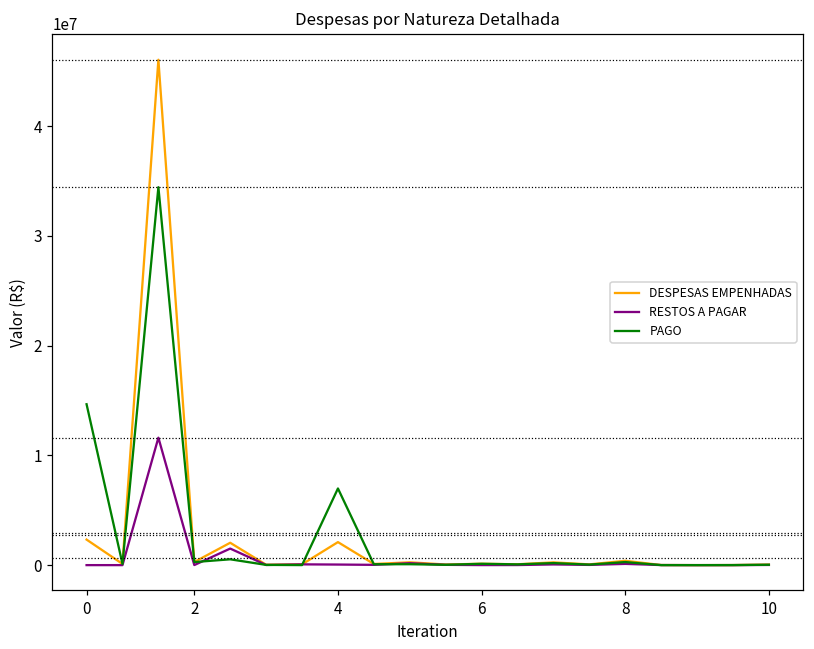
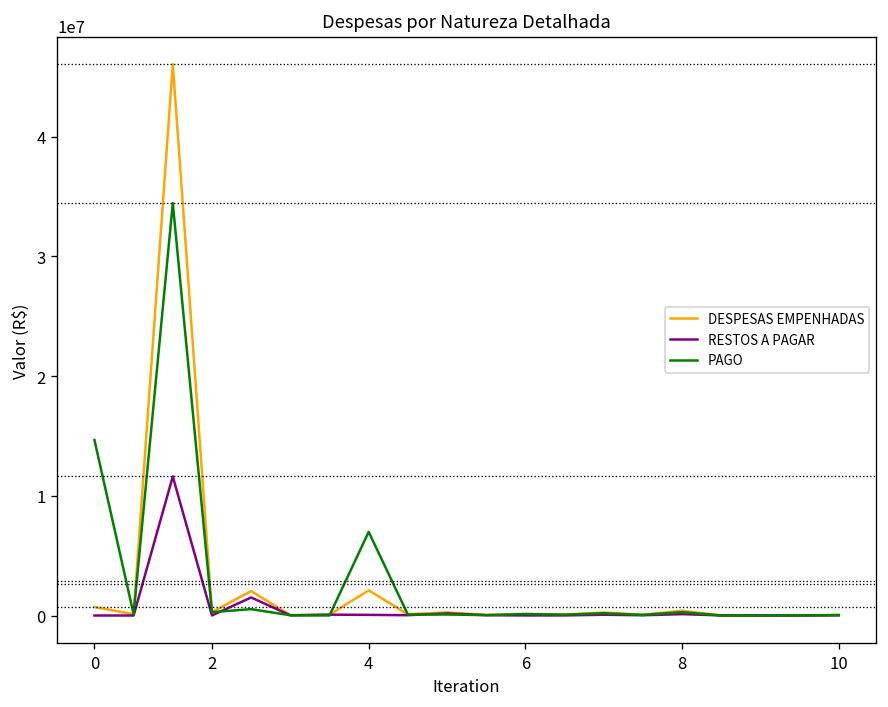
  {
    "DESPESAS EMPENHADAS": {
-     "0": 2000000,
+     "0": 1000000,
      "4": 2000000
    },
    "RESTOS A PAGAR": {
      "0": 0,
      "2": 0,
      "4": 0
    },
    "PAGO": {
      "0": 15000000,
      "4": 7000000
    }
  }
